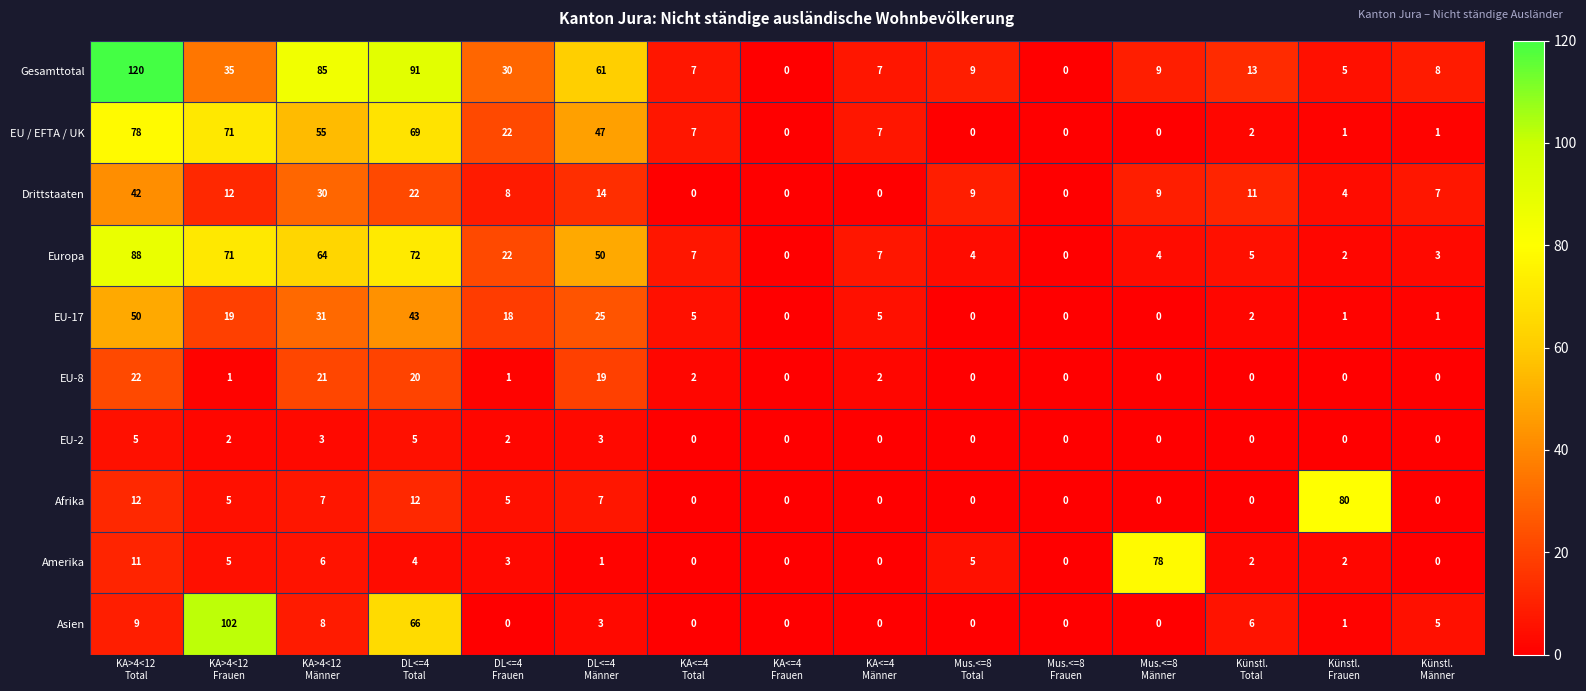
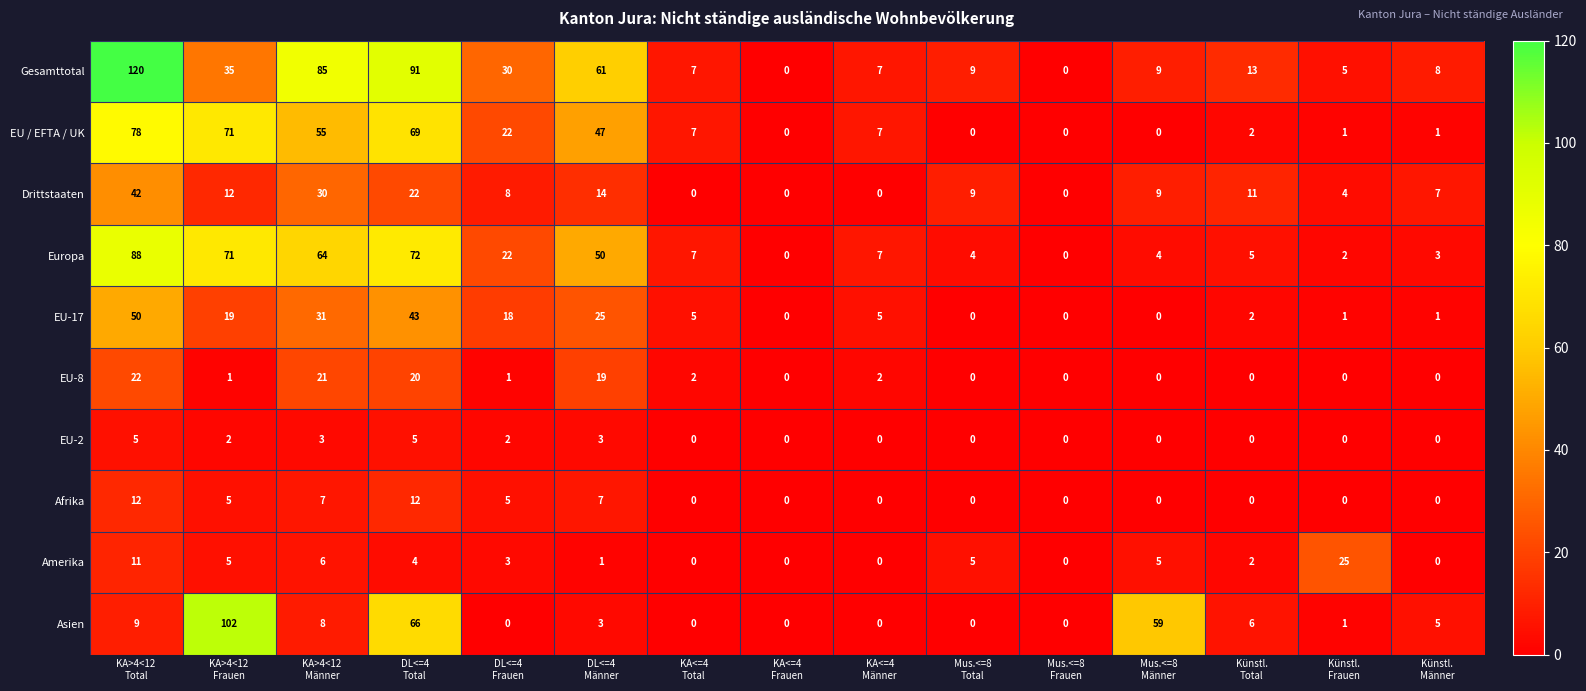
  {
    "Gesamttotal": {
      "KA>4<12 Total": 120,
      "KA>4<12 Frauen": 35,
      "KA>4<12 Männer": 85,
      "DL<=4 Total": 91,
      "DL<=4 Frauen": 30,
      "DL<=4 Männer": 61,
      "KA<=4 Total": 7,
      "KA<=4 Frauen": 0,
      "KA<=4 Männer": 7,
      "Mus.<=8 Total": 9,
      "Mus.<=8 Frauen": 0,
      "Mus.<=8 Männer": 9,
      "Künstl. Total": 13,
      "Künstl. Frauen": 5,
      "Künstl. Männer": 8
    },
    "EU / EFTA / UK": {
      "KA>4<12 Total": 78,
      "KA>4<12 Frauen": 71,
      "KA>4<12 Männer": 55,
      "DL<=4 Total": 69,
      "DL<=4 Frauen": 22,
      "DL<=4 Männer": 47,
      "KA<=4 Total": 7,
      "KA<=4 Frauen": 0,
      "KA<=4 Männer": 7,
      "Mus.<=8 Total": 0,
      "Mus.<=8 Frauen": 0,
      "Mus.<=8 Männer": 0,
      "Künstl. Total": 2,
      "Künstl. Frauen": 1,
      "Künstl. Männer": 1
    },
    "Drittstaaten": {
      "KA>4<12 Total": 42,
      "KA>4<12 Frauen": 12,
      "KA>4<12 Männer": 30,
      "DL<=4 Total": 22,
      "DL<=4 Frauen": 8,
      "DL<=4 Männer": 14,
      "KA<=4 Total": 0,
      "KA<=4 Frauen": 0,
      "KA<=4 Männer": 0,
      "Mus.<=8 Total": 9,
      "Mus.<=8 Frauen": 0,
      "Mus.<=8 Männer": 9,
      "Künstl. Total": 11,
      "Künstl. Frauen": 4,
      "Künstl. Männer": 7
    },
    "Europa": {
      "KA>4<12 Total": 88,
      "KA>4<12 Frauen": 71,
      "KA>4<12 Männer": 64,
      "DL<=4 Total": 72,
      "DL<=4 Frauen": 22,
      "DL<=4 Männer": 50,
      "KA<=4 Total": 7,
      "KA<=4 Frauen": 0,
      "KA<=4 Männer": 7,
      "Mus.<=8 Total": 4,
      "Mus.<=8 Frauen": 0,
      "Mus.<=8 Männer": 4,
      "Künstl. Total": 5,
      "Künstl. Frauen": 2,
      "Künstl. Männer": 3
    },
    "EU-17": {
      "KA>4<12 Total": 50,
      "KA>4<12 Frauen": 19,
      "KA>4<12 Männer": 31,
      "DL<=4 Total": 43,
      "DL<=4 Frauen": 18,
      "DL<=4 Männer": 25,
      "KA<=4 Total": 5,
      "KA<=4 Frauen": 0,
      "KA<=4 Männer": 5,
      "Mus.<=8 Total": 0,
      "Mus.<=8 Frauen": 0,
      "Mus.<=8 Männer": 0,
      "Künstl. Total": 2,
      "Künstl. Frauen": 1,
      "Künstl. Männer": 1
    },
    "EU-8": {
      "KA>4<12 Total": 22,
      "KA>4<12 Frauen": 1,
      "KA>4<12 Männer": 21,
      "DL<=4 Total": 20,
      "DL<=4 Frauen": 1,
      "DL<=4 Männer": 19,
      "KA<=4 Total": 2,
      "KA<=4 Frauen": 0,
      "KA<=4 Männer": 2,
      "Mus.<=8 Total": 0,
      "Mus.<=8 Frauen": 0,
      "Mus.<=8 Männer": 0,
      "Künstl. Total": 0,
      "Künstl. Frauen": 0,
      "Künstl. Männer": 0
    },
    "EU-2": {
      "KA>4<12 Total": 5,
      "KA>4<12 Frauen": 2,
      "KA>4<12 Männer": 3,
      "DL<=4 Total": 5,
      "DL<=4 Frauen": 2,
      "DL<=4 Männer": 3,
      "KA<=4 Total": 0,
      "KA<=4 Frauen": 0,
      "KA<=4 Männer": 0,
      "Mus.<=8 Total": 0,
      "Mus.<=8 Frauen": 0,
      "Mus.<=8 Männer": 0,
      "Künstl. Total": 0,
      "Künstl. Frauen": 0,
      "Künstl. Männer": 0
    },
    "Afrika": {
      "KA>4<12 Total": 12,
      "KA>4<12 Frauen": 5,
      "KA>4<12 Männer": 7,
      "DL<=4 Total": 12,
      "DL<=4 Frauen": 5,
      "DL<=4 Männer": 7,
      "KA<=4 Total": 0,
      "KA<=4 Frauen": 0,
      "KA<=4 Männer": 0,
      "Mus.<=8 Total": 0,
      "Mus.<=8 Frauen": 0,
      "Mus.<=8 Männer": 0,
      "Künstl. Total": 0,
-     "Künstl. Frauen": 80,
+     "Künstl. Frauen": 0,
      "Künstl. Männer": 0
    },
    "Amerika": {
      "KA>4<12 Total": 11,
      "KA>4<12 Frauen": 5,
      "KA>4<12 Männer": 6,
      "DL<=4 Total": 4,
      "DL<=4 Frauen": 3,
      "DL<=4 Männer": 1,
      "KA<=4 Total": 0,
      "KA<=4 Frauen": 0,
      "KA<=4 Männer": 0,
      "Mus.<=8 Total": 5,
      "Mus.<=8 Frauen": 0,
-     "Mus.<=8 Männer": 78,
+     "Mus.<=8 Männer": 5,
      "Künstl. Total": 2,
-     "Künstl. Frauen": 2,
+     "Künstl. Frauen": 25,
      "Künstl. Männer": 0
    },
    "Asien": {
      "KA>4<12 Total": 9,
      "KA>4<12 Frauen": 102,
      "KA>4<12 Männer": 8,
      "DL<=4 Total": 66,
      "DL<=4 Frauen": 0,
      "DL<=4 Männer": 3,
      "KA<=4 Total": 0,
      "KA<=4 Frauen": 0,
      "KA<=4 Männer": 0,
      "Mus.<=8 Total": 0,
      "Mus.<=8 Frauen": 0,
-     "Mus.<=8 Männer": 0,
+     "Mus.<=8 Männer": 59,
      "Künstl. Total": 6,
      "Künstl. Frauen": 1,
      "Künstl. Männer": 5
    }
  }
